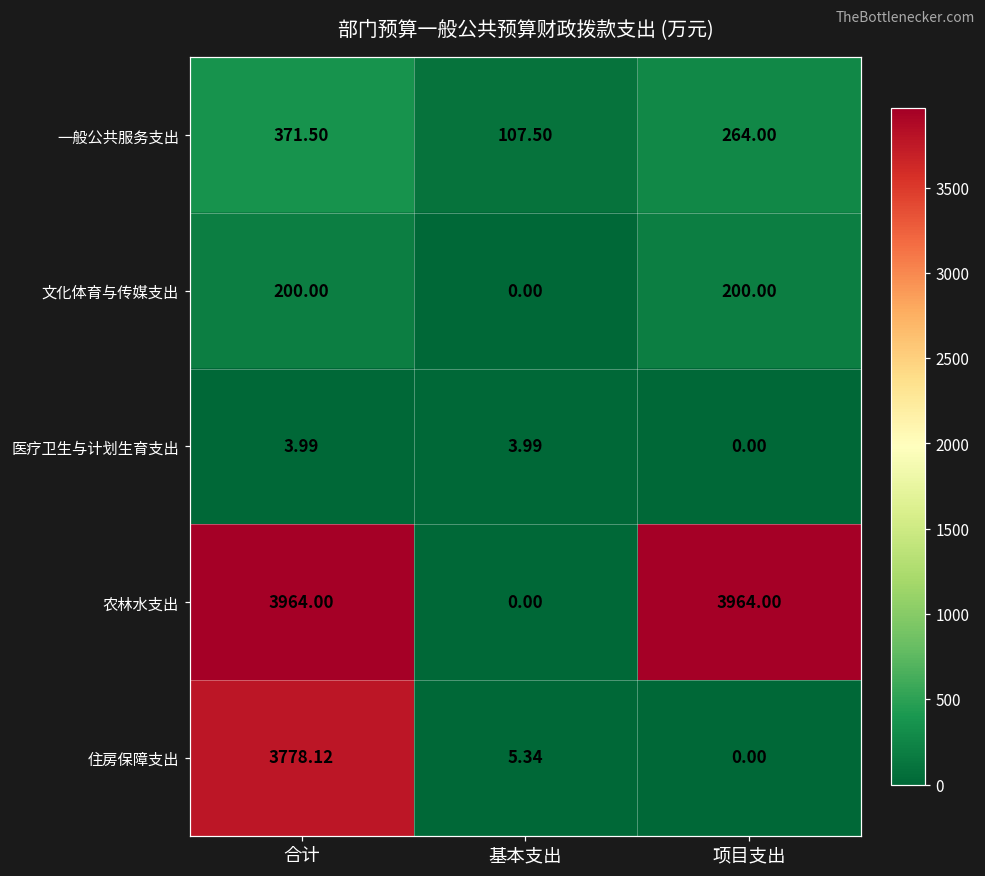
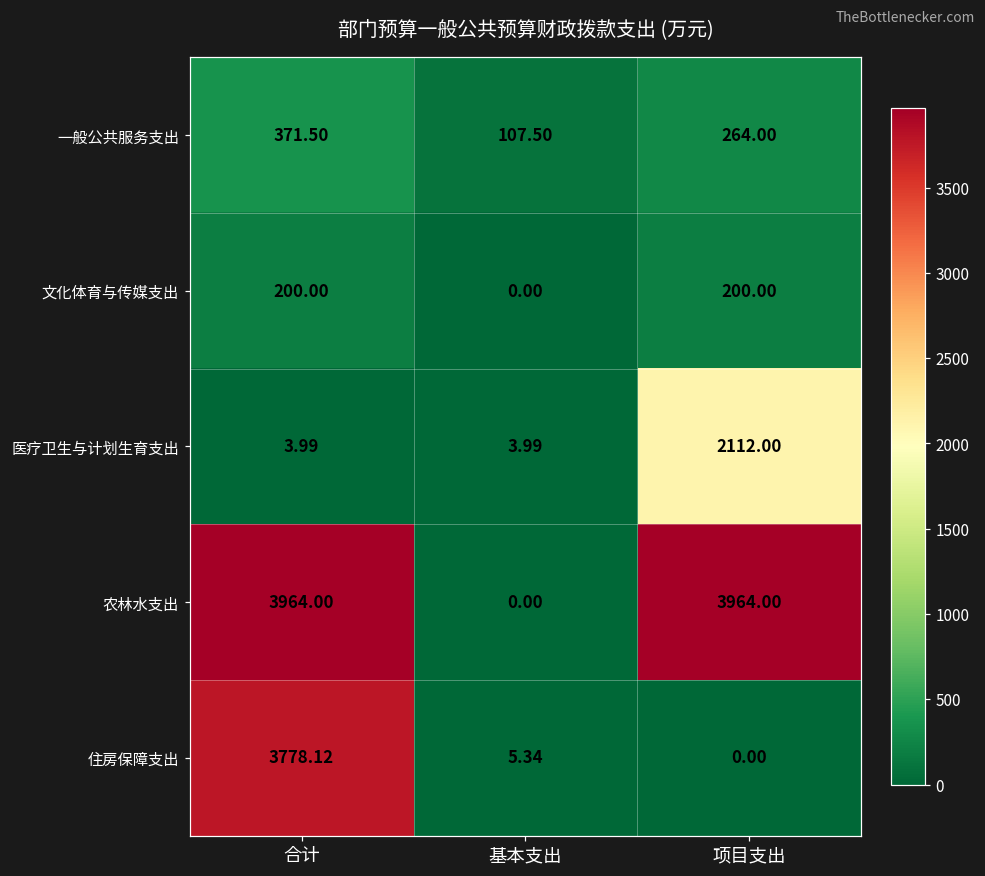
  {
    "一般公共服务支出": {
      "合计": 371.50,
      "基本支出": 107.50,
      "项目支出": 264.00
    },
    "文化体育与传媒支出": {
      "合计": 200.00,
      "基本支出": 0.00,
      "项目支出": 200.00
    },
    "医疗卫生与计划生育支出": {
      "合计": 3.99,
      "基本支出": 3.99,
-     "项目支出": 0.00
+     "项目支出": 2112.00
    },
    "农林水支出": {
      "合计": 3964.00,
      "基本支出": 0.00,
      "项目支出": 3964.00
    },
    "住房保障支出": {
      "合计": 3778.12,
      "基本支出": 5.34,
      "项目支出": 0.00
    }
  }
